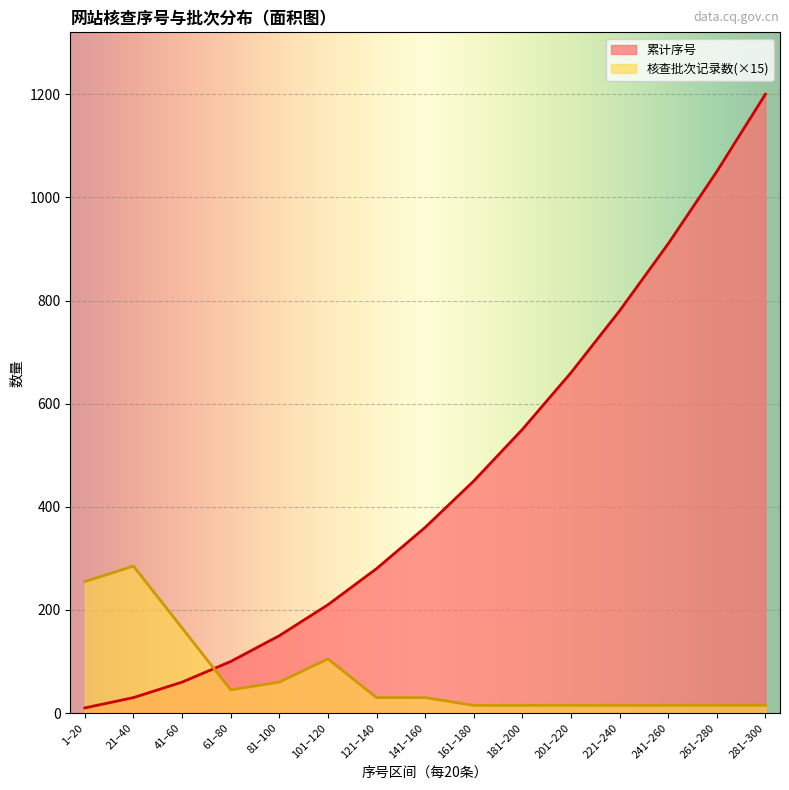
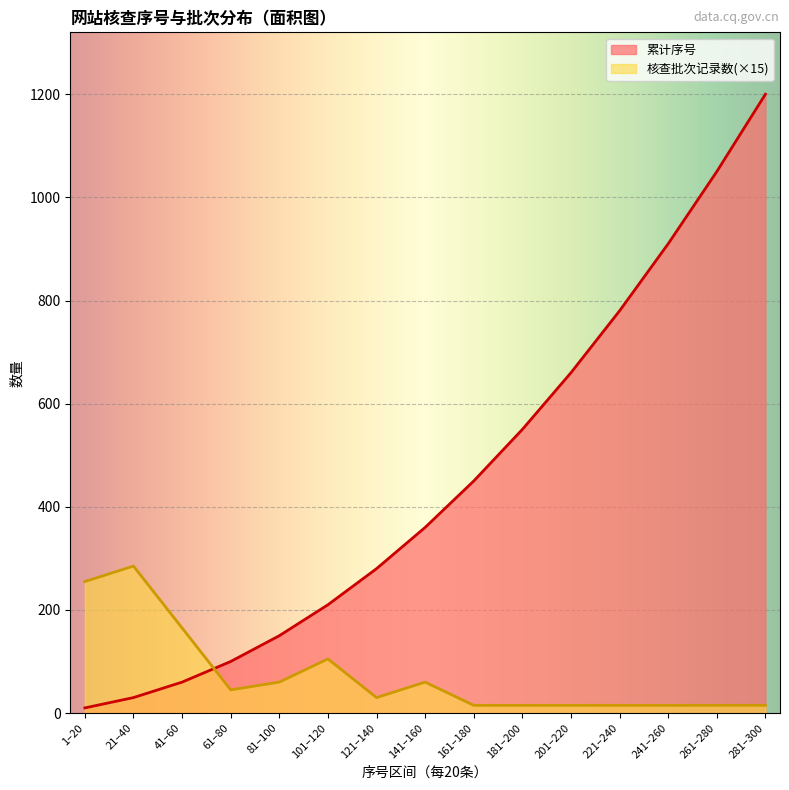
  {
    "累计序号": {
      "1–20": 10,
      "21–40": 30,
      "41–60": 60,
      "61–80": 100,
      "81–100": 150,
      "101–120": 210,
      "121–140": 280,
      "141–160": 360,
      "161–180": 450,
      "181–200": 550,
      "201–220": 660,
      "221–240": 780,
      "241–260": 910,
      "261–280": 1050,
      "281–300": 1200
    },
    "核查批次记录数(×15)": {
      "1–20": 260,
      "21–40": 290,
      "41–60": 170,
      "61–80": 50,
      "81–100": 60,
      "101–120": 110,
      "121–140": 30,
-     "141–160": 30,
+     "141–160": 60,
      "161–180": 20,
      "181–200": 20,
      "201–220": 20,
      "221–240": 20,
      "241–260": 20,
      "261–280": 20,
      "281–300": 20
    }
  }
